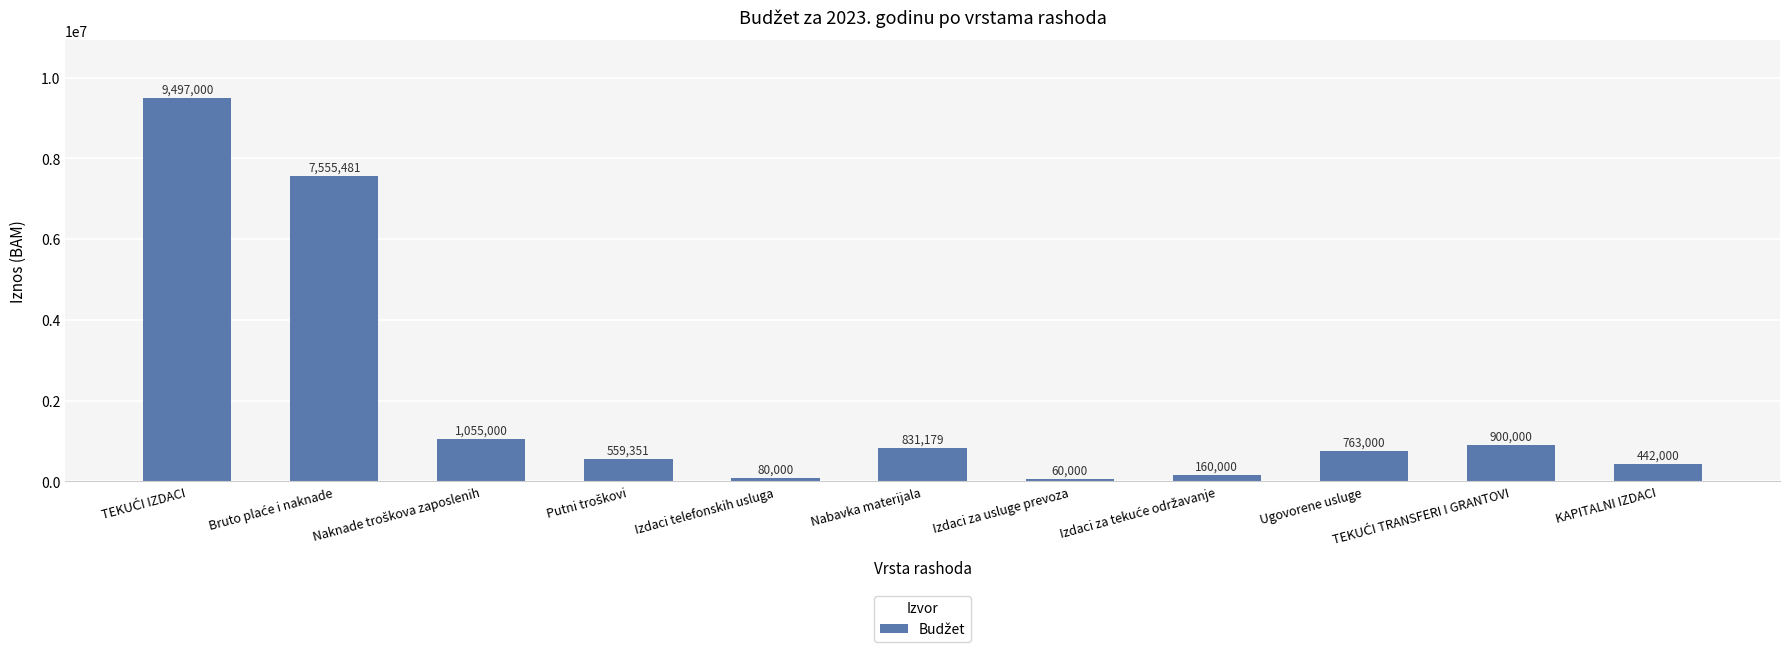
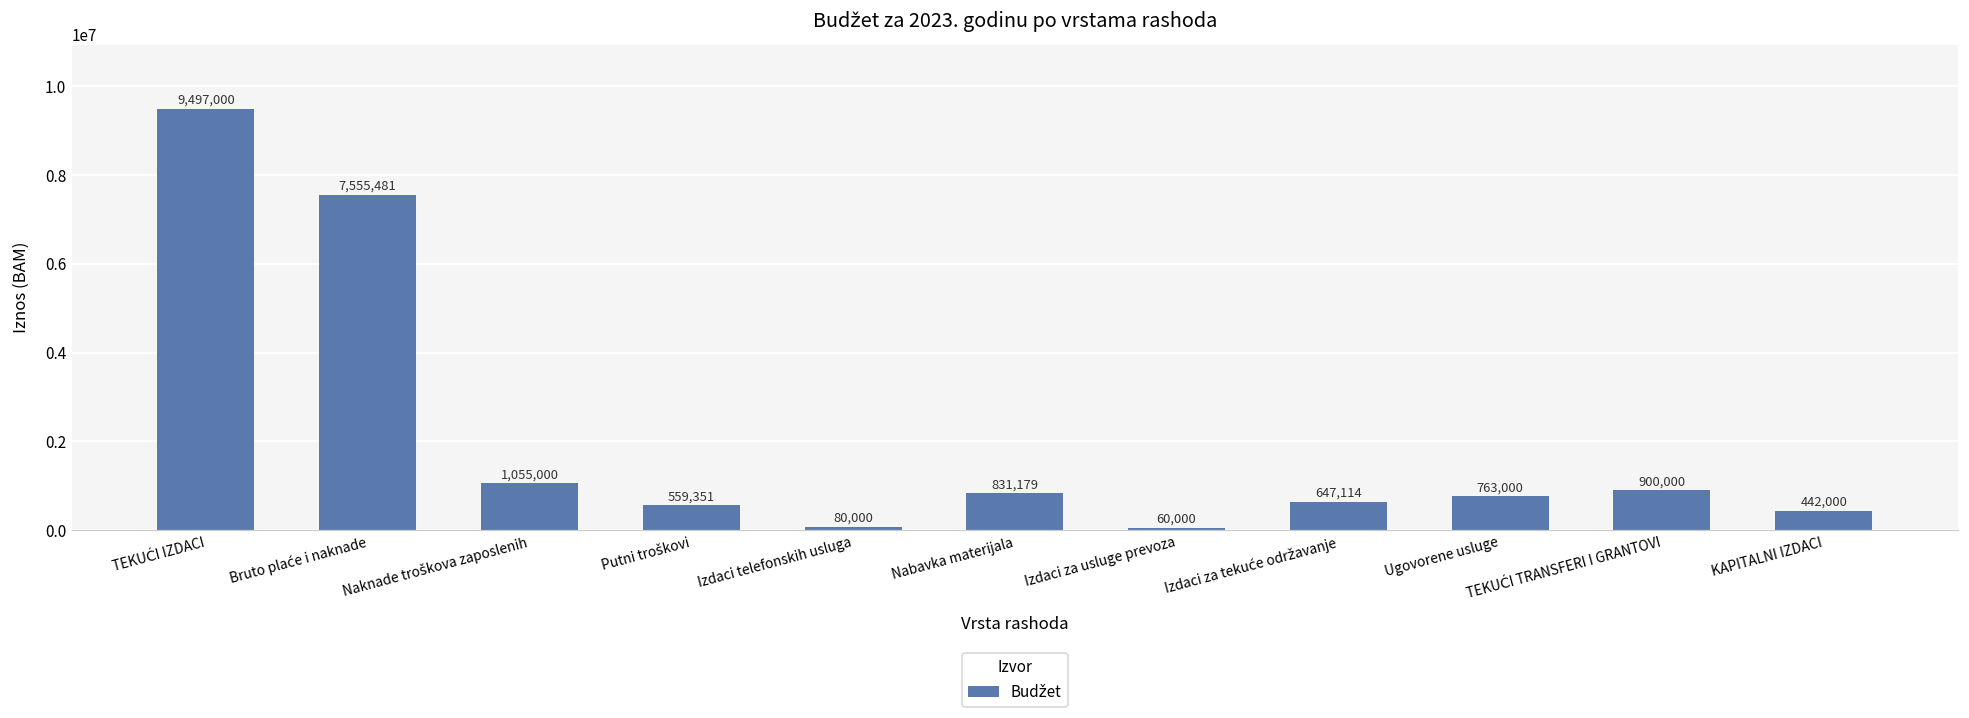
  {
    "TEKUĆI IZDACI": "9,497,000",
    "Bruto plaće i naknade": "7,555,481",
    "Naknade troškova zaposlenih": "1,055,000",
    "Putni troškovi": "559,351",
    "Izdaci telefonskih usluga": "80,000",
    "Nabavka materijala": "831,179",
    "Izdaci za usluge prevoza": "60,000",
-   "Izdaci za tekuće održavanje": "160,000",
+   "Izdaci za tekuće održavanje": "647,114",
    "Ugovorene usluge": "763,000",
    "TEKUĆI TRANSFERI I GRANTOVI": "900,000",
    "KAPITALNI IZDACI": "442,000"
  }
